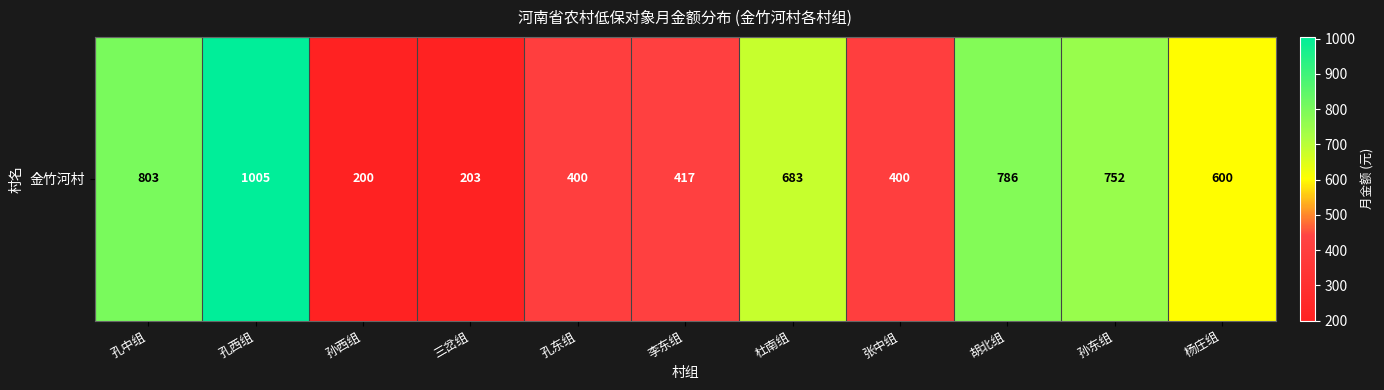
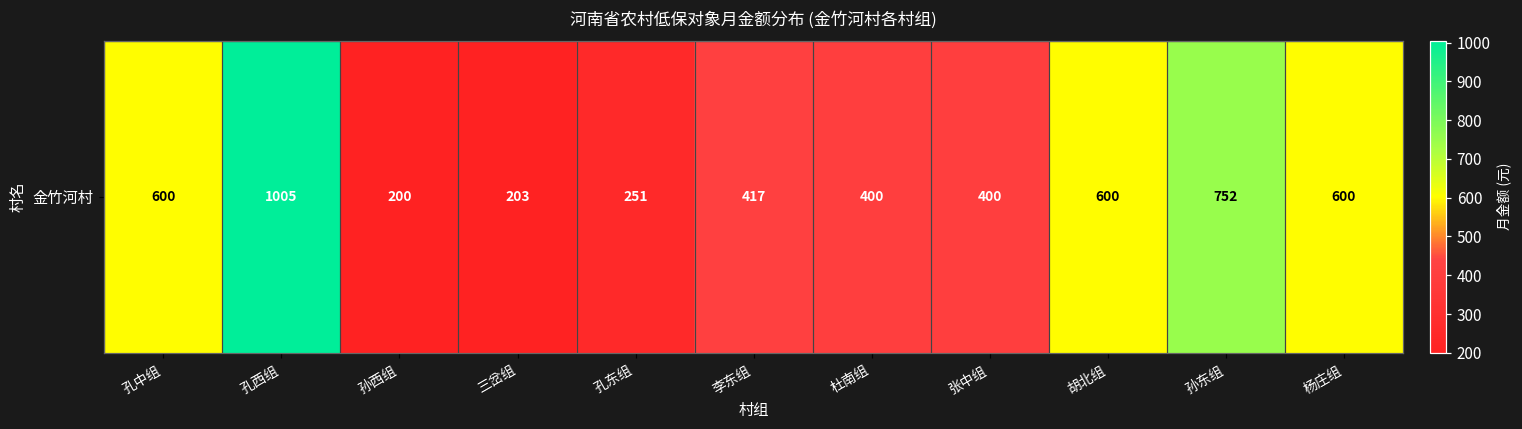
  {
    "金竹河村": {
-     "孔中组": 803,
+     "孔中组": 600,
      "孔西组": 1005,
      "孙西组": 200,
      "三岔组": 203,
-     "孔东组": 400,
+     "孔东组": 251,
      "李东组": 417,
-     "杜南组": 683,
+     "杜南组": 400,
      "张中组": 400,
-     "胡北组": 786,
+     "胡北组": 600,
      "孙东组": 752,
      "杨庄组": 600
    }
  }
